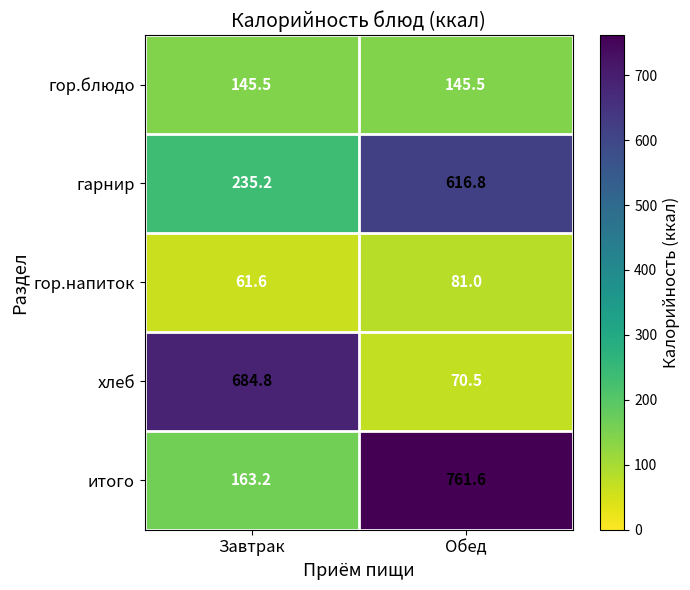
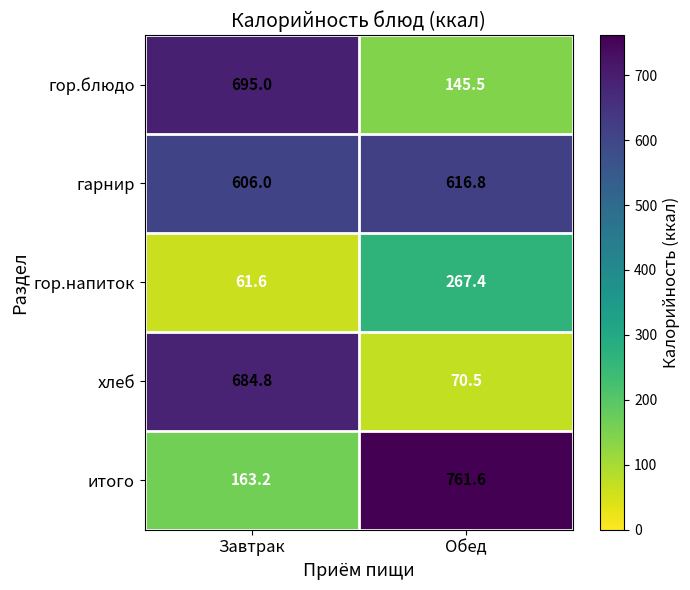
  {
    "гор.блюдо": {
-     "Завтрак": 145.5,
+     "Завтрак": 695.0,
      "Обед": 145.5
    },
    "гарнир": {
-     "Завтрак": 235.2,
+     "Завтрак": 606.0,
      "Обед": 616.8
    },
    "гор.напиток": {
      "Завтрак": 61.6,
-     "Обед": 81.0
+     "Обед": 267.4
    },
    "хлеб": {
      "Завтрак": 684.8,
      "Обед": 70.5
    },
    "итого": {
      "Завтрак": 163.2,
      "Обед": 761.6
    }
  }
